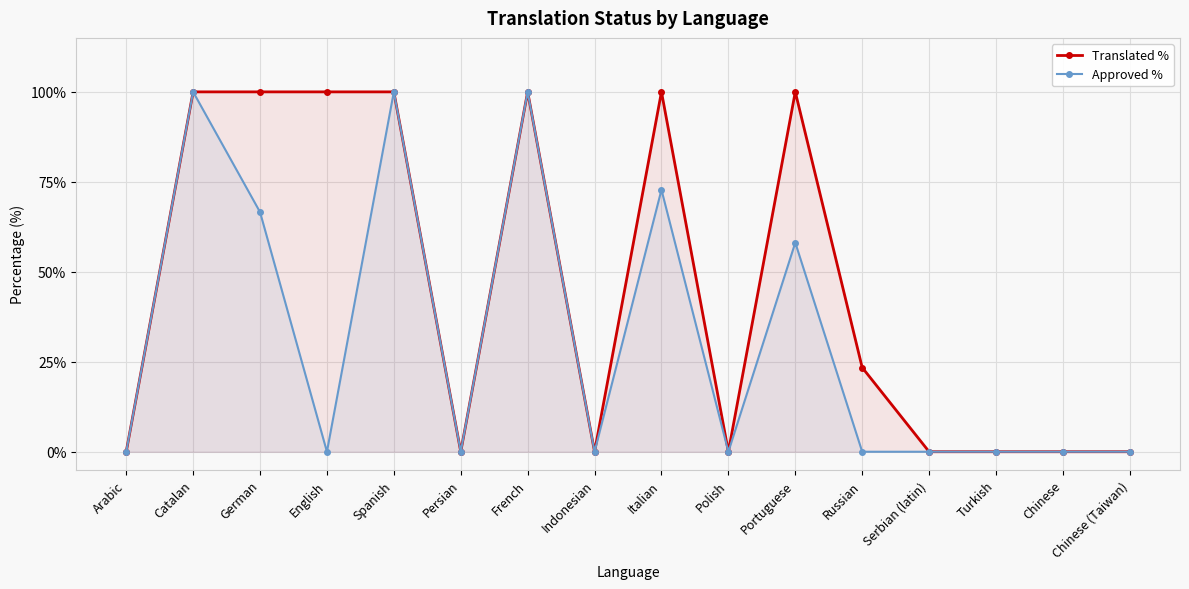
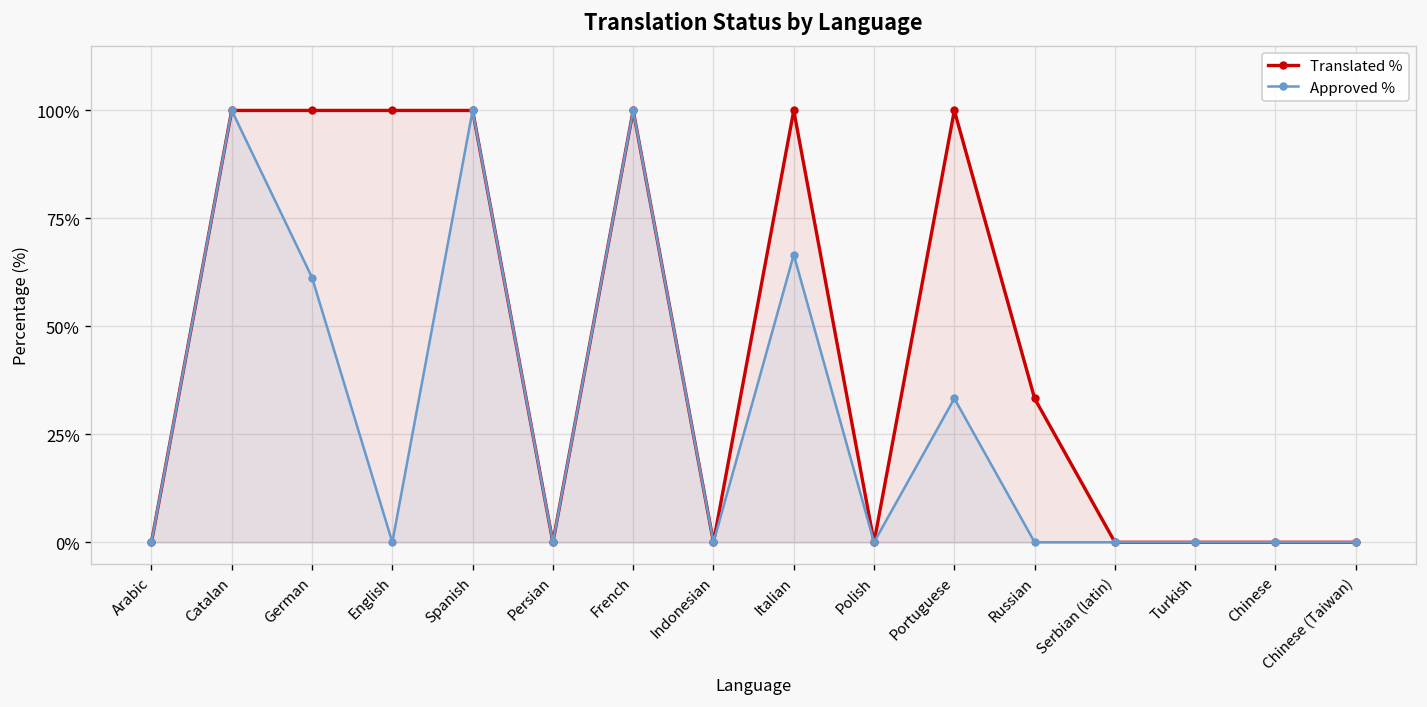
  {
    "Translated %": {
      "German": "100%",
      "English": "100%",
      "Italian": "100%",
      "Portuguese": "100%",
-     "Russian": "23%"
+     "Russian": "33%"
    },
    "Approved %": {
-     "German": "67%",
+     "German": "61%",
      "English": "0%",
-     "Italian": "73%",
-     "Portuguese": "58%",
+     "Italian": "67%",
+     "Portuguese": "33%",
      "Russian": "0%"
    }
  }
